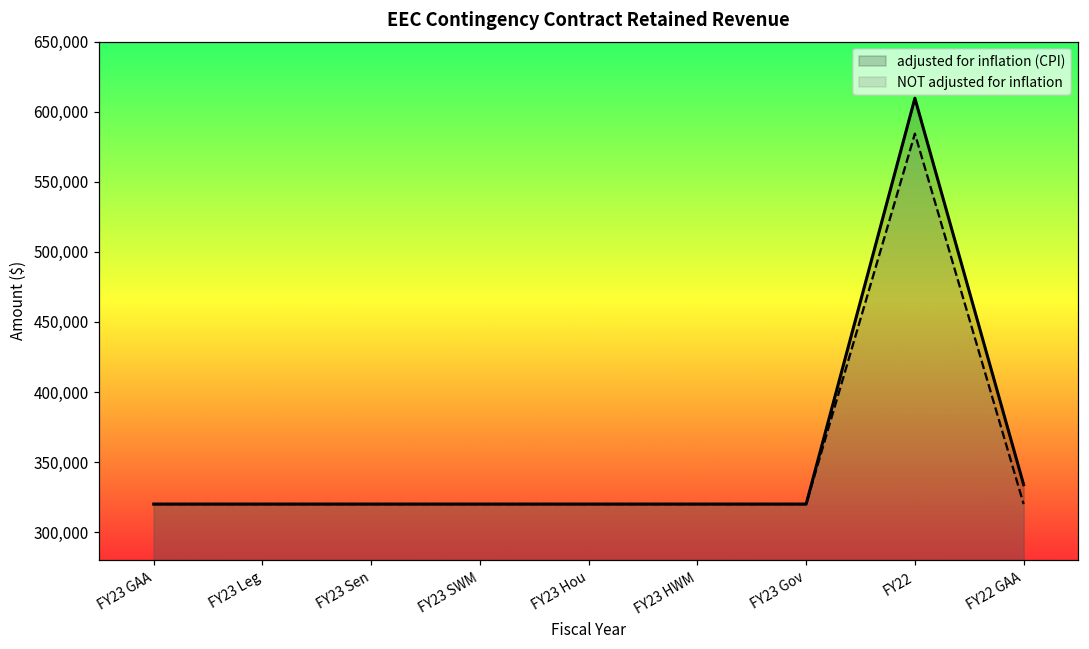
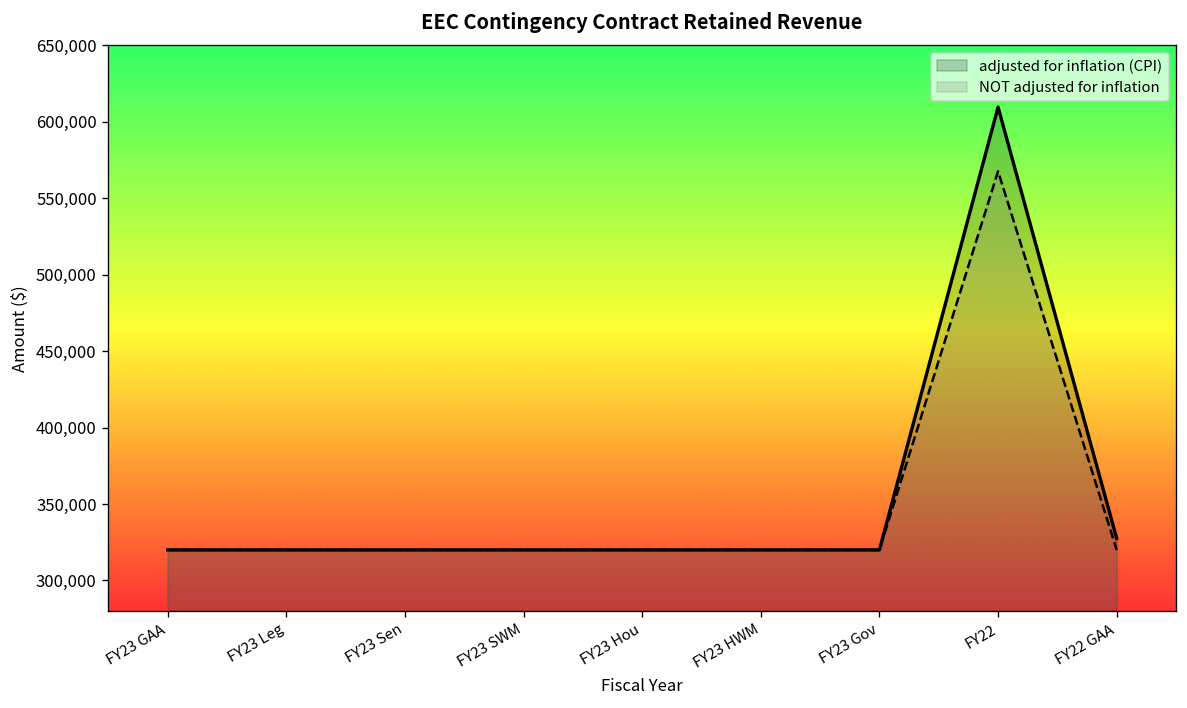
  {
    "adjusted for inflation (CPI)": {
      "FY22": "610,000",
-     "FY22 GAA": "334,000"
+     "FY22 GAA": "328,000"
    },
    "NOT adjusted for inflation": {
-     "FY22": "584,000",
+     "FY22": "568,000",
      "FY22 GAA": "320,000"
    }
  }
